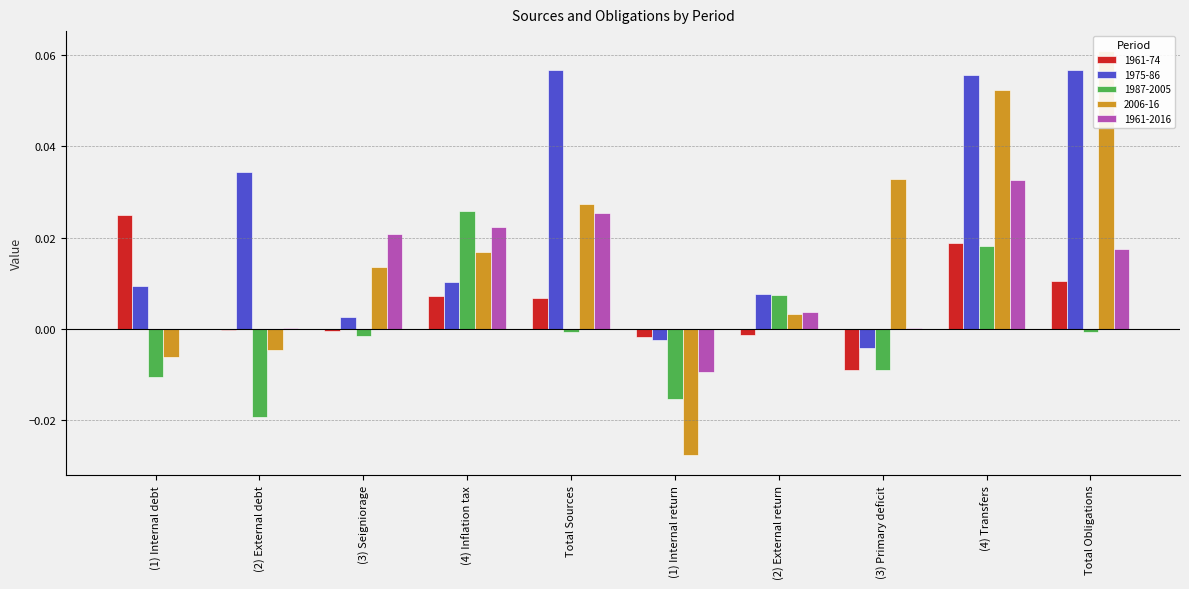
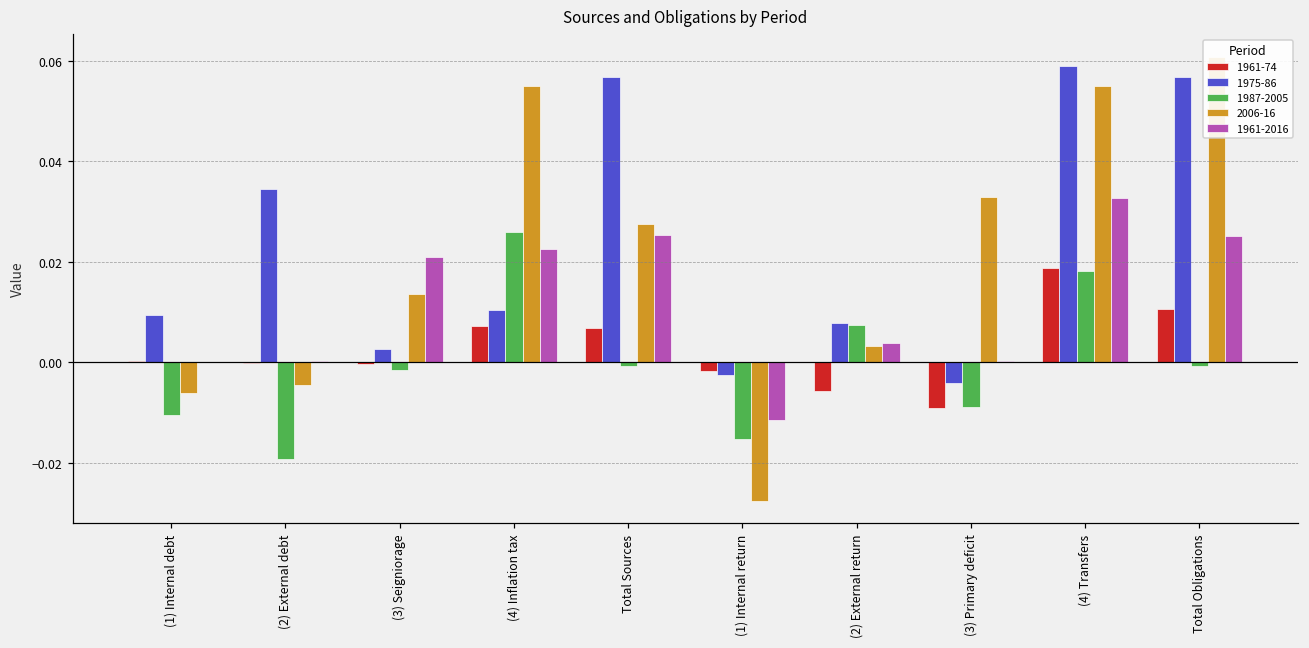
  {
    "1961-74": {
-     "(1) Internal debt": 0.025,
+     "(1) Internal debt": 0.000,
      "(4) Inflation tax": 0.007,
      "Total Sources": 0.007,
      "(1) Internal return": -0.002,
-     "(2) External return": -0.001,
+     "(2) External return": -0.006,
      "(3) Primary deficit": -0.009,
      "(4) Transfers": 0.019,
      "Total Obligations": 0.011
    },
    "1975-86": {
      "(1) Internal debt": 0.009,
      "(2) External debt": 0.034,
      "(3) Seigniorage": 0.003,
      "(4) Inflation tax": 0.010,
      "Total Sources": 0.057,
      "(1) Internal return": -0.002,
      "(2) External return": 0.008,
      "(3) Primary deficit": -0.004,
-     "(4) Transfers": 0.056,
+     "(4) Transfers": 0.059,
      "Total Obligations": 0.057
    },
    "1987-2005": {
      "(1) Internal debt": -0.011,
      "(2) External debt": -0.019,
      "(3) Seigniorage": -0.002,
      "(4) Inflation tax": 0.026,
      "Total Sources": -0.001,
      "(1) Internal return": -0.015,
      "(2) External return": 0.007,
      "(3) Primary deficit": -0.009,
      "(4) Transfers": 0.018,
      "Total Obligations": -0.001
    },
    "2006-16": {
      "(1) Internal debt": -0.006,
      "(2) External debt": -0.005,
      "(3) Seigniorage": 0.014,
-     "(4) Inflation tax": 0.017,
+     "(4) Inflation tax": 0.055,
      "Total Sources": 0.027,
      "(1) Internal return": -0.028,
      "(2) External return": 0.003,
      "(3) Primary deficit": 0.033,
-     "(4) Transfers": 0.052
+     "(4) Transfers": 0.055
    },
    "1961-2016": {
      "(3) Seigniorage": 0.021,
      "(4) Inflation tax": 0.022,
      "Total Sources": 0.025,
-     "(1) Internal return": -0.009,
+     "(1) Internal return": -0.012,
      "(2) External return": 0.004,
      "(4) Transfers": 0.033,
-     "Total Obligations": 0.017
+     "Total Obligations": 0.025
    }
  }
